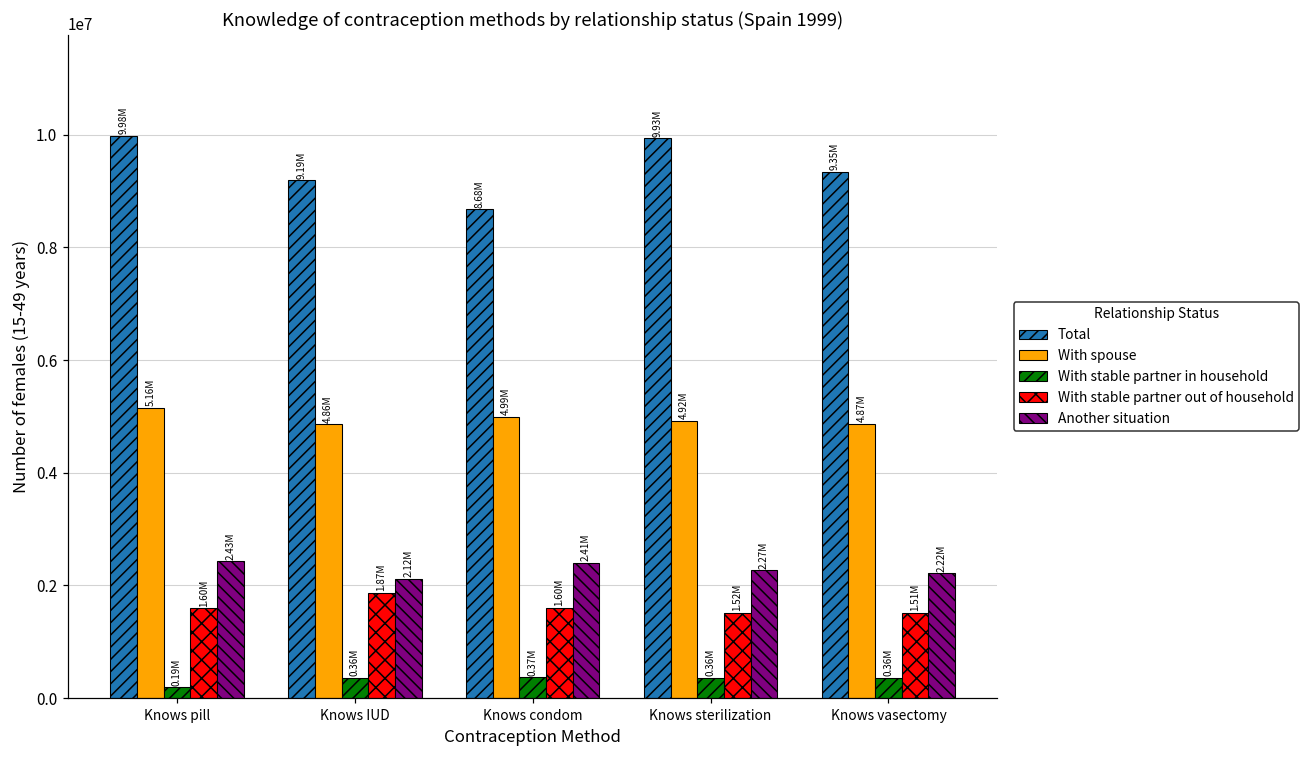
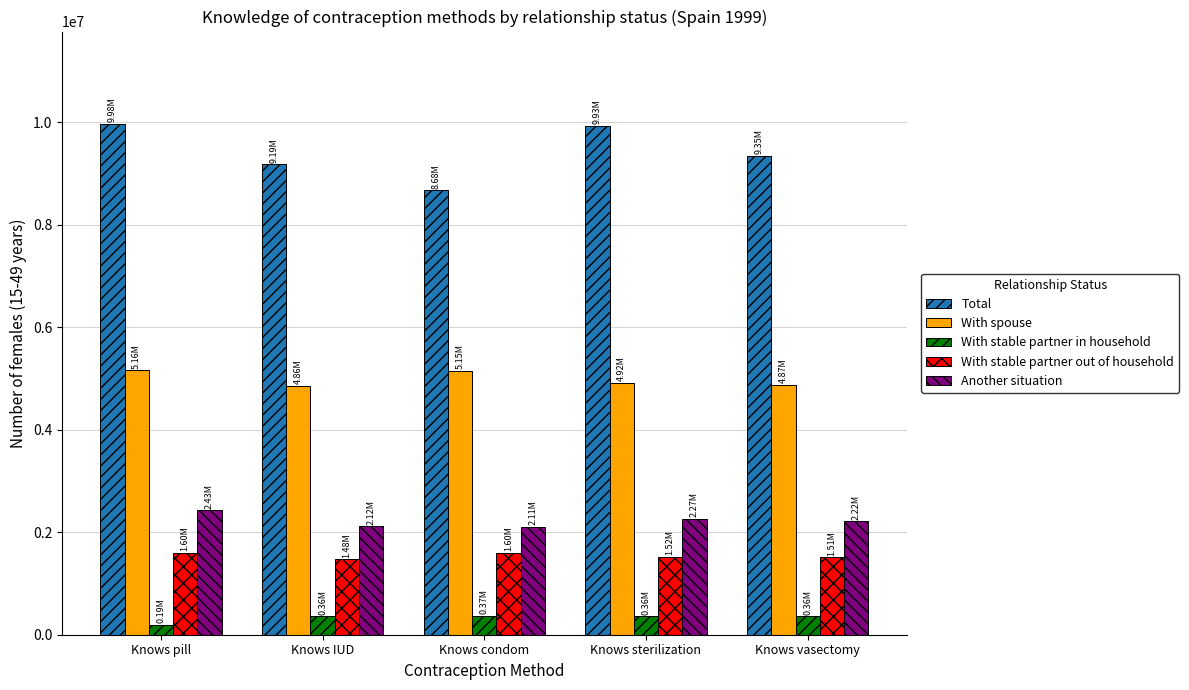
  {
    "Total": {
      "Knows pill": "9.98M",
      "Knows IUD": "9.19M",
      "Knows condom": "8.68M",
      "Knows sterilization": "9.93M",
      "Knows vasectomy": "9.35M"
    },
    "With spouse": {
      "Knows pill": "5.16M",
      "Knows IUD": "4.86M",
-     "Knows condom": "4.99M",
+     "Knows condom": "5.15M",
      "Knows sterilization": "4.92M",
      "Knows vasectomy": "4.87M"
    },
    "With stable partner in household": {
      "Knows pill": "0.19M",
      "Knows IUD": "0.36M",
      "Knows condom": "0.37M",
      "Knows sterilization": "0.36M",
      "Knows vasectomy": "0.36M"
    },
    "With stable partner out of household": {
      "Knows pill": "1.60M",
-     "Knows IUD": "1.87M",
+     "Knows IUD": "1.48M",
      "Knows condom": "1.60M",
      "Knows sterilization": "1.52M",
      "Knows vasectomy": "1.51M"
    },
    "Another situation": {
      "Knows pill": "2.43M",
      "Knows IUD": "2.12M",
-     "Knows condom": "2.41M",
+     "Knows condom": "2.11M",
      "Knows sterilization": "2.27M",
      "Knows vasectomy": "2.22M"
    }
  }
